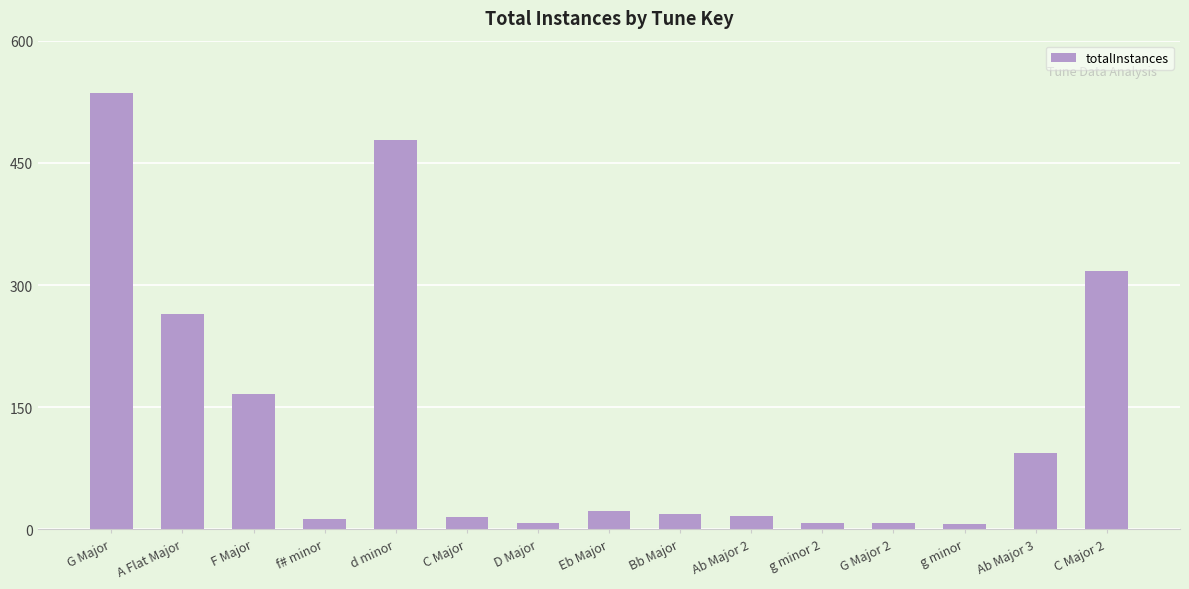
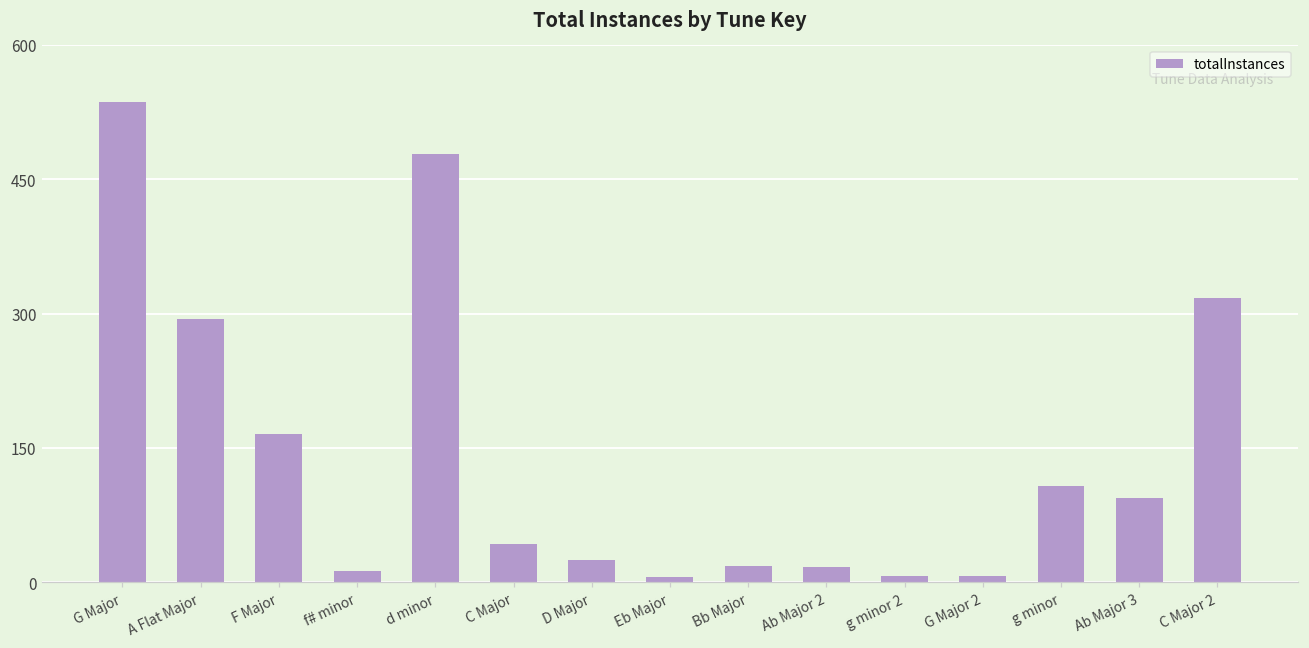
  {
    "G Major": 540,
-   "A Flat Major": 260,
+   "A Flat Major": 290,
    "F Major": 170,
    "f# minor": 10,
    "d minor": 480,
-   "C Major": 10,
-   "D Major": 10,
-   "Eb Major": 20,
+   "C Major": 40,
+   "D Major": 20,
+   "Eb Major": 10,
    "Bb Major": 20,
    "Ab Major 2": 20,
    "g minor 2": 10,
    "G Major 2": 10,
-   "g minor": 10,
+   "g minor": 110,
    "Ab Major 3": 90,
    "C Major 2": 320
  }
